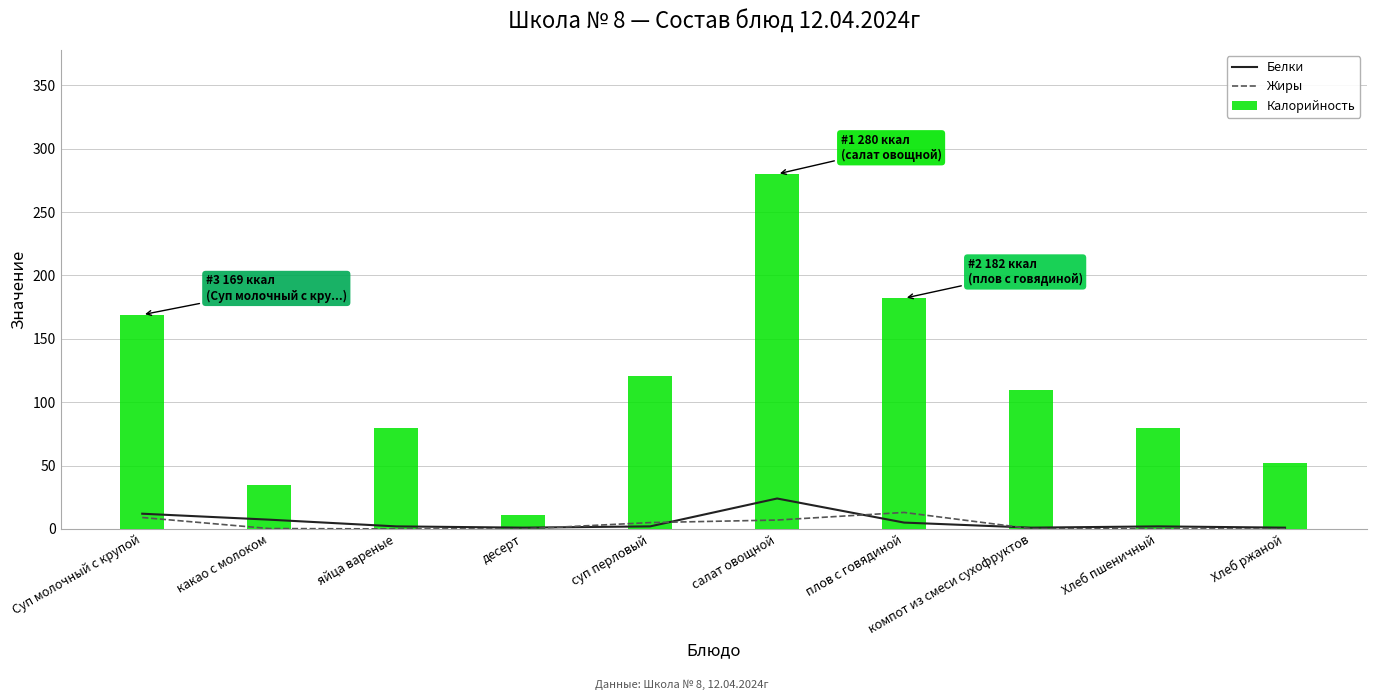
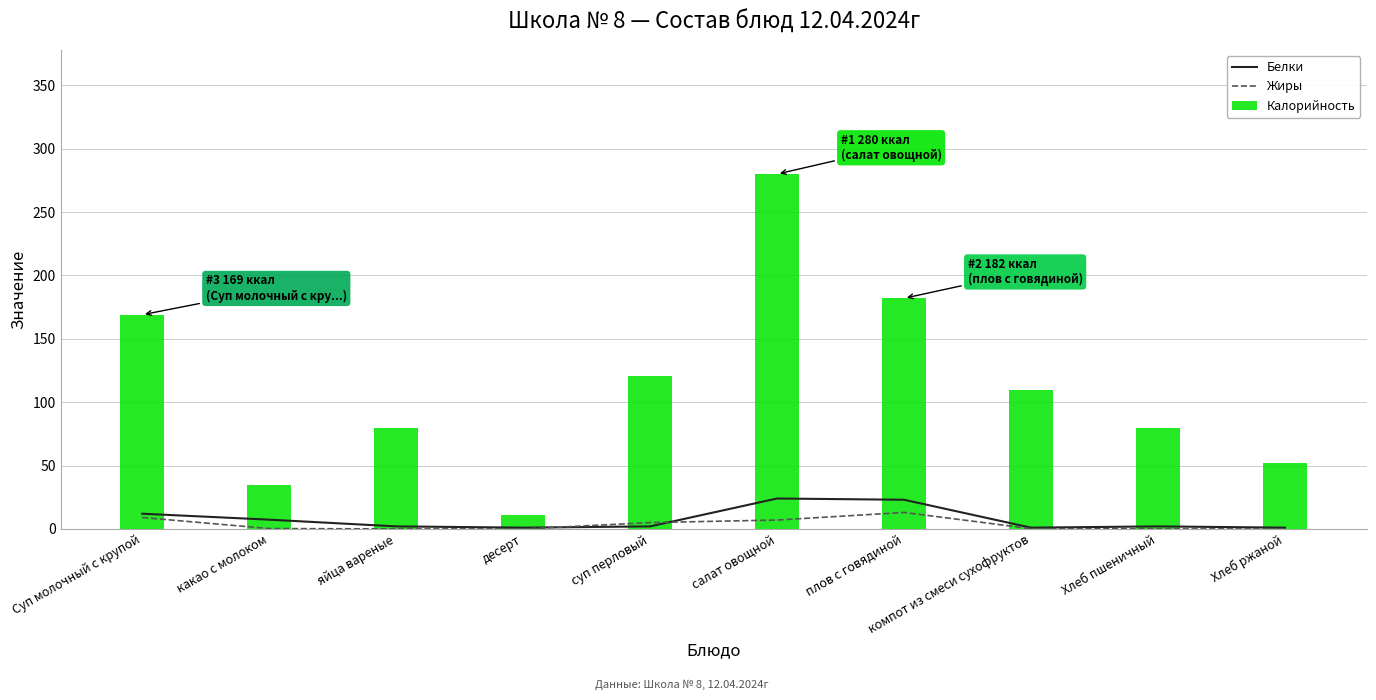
  {
    "Белки": {
      "Суп молочный с крупой": 12,
      "какао с молоком": 7,
      "яйца вареные": 2,
      "суп перловый": 2,
      "салат овощной": 24,
-     "плов с говядиной": 5,
+     "плов с говядиной": 23,
      "Хлеб пшеничный": 2
    },
    "Калорийность": {
      "какао с молоком": 35,
      "яйца вареные": 80,
      "десерт": 11,
      "суп перловый": 121,
      "компот из смеси сухофруктов": 110,
      "Хлеб пшеничный": 80,
      "Хлеб ржаной": 52
    },
    "Жиры": {
      "Суп молочный с крупой": 9,
      "какао с молоком": 0,
      "яйца вареные": 0,
      "суп перловый": 5,
      "салат овощной": 7,
      "плов с говядиной": 13,
      "Хлеб пшеничный": 0
    }
  }
